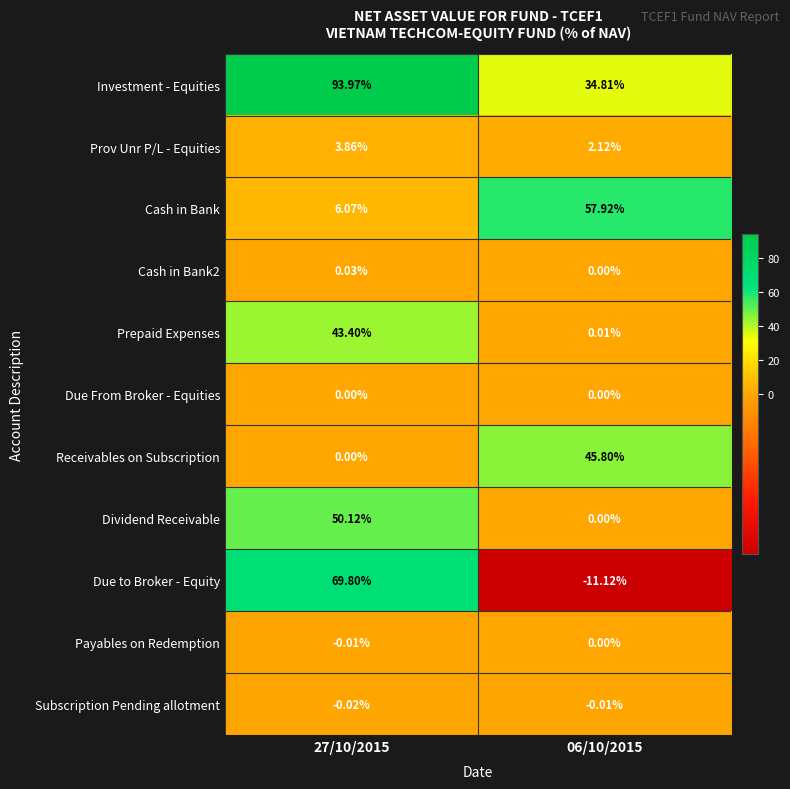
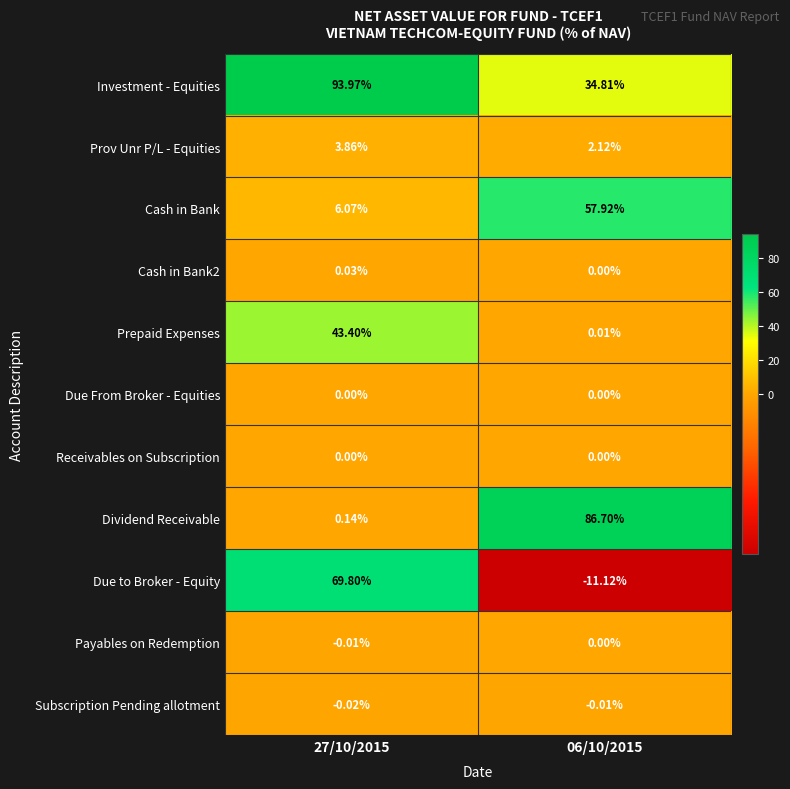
  {
    "Investment - Equities": {
      "27/10/2015": "93.97%",
      "06/10/2015": "34.81%"
    },
    "Prov Unr P/L - Equities": {
      "27/10/2015": "3.86%",
      "06/10/2015": "2.12%"
    },
    "Cash in Bank": {
      "27/10/2015": "6.07%",
      "06/10/2015": "57.92%"
    },
    "Cash in Bank2": {
      "27/10/2015": "0.03%",
      "06/10/2015": "0.00%"
    },
    "Prepaid Expenses": {
      "27/10/2015": "43.40%",
      "06/10/2015": "0.01%"
    },
    "Due From Broker - Equities": {
      "27/10/2015": "0.00%",
      "06/10/2015": "0.00%"
    },
    "Receivables on Subscription": {
      "27/10/2015": "0.00%",
-     "06/10/2015": "45.80%"
+     "06/10/2015": "0.00%"
    },
    "Dividend Receivable": {
-     "27/10/2015": "50.12%",
-     "06/10/2015": "0.00%"
+     "27/10/2015": "0.14%",
+     "06/10/2015": "86.70%"
    },
    "Due to Broker - Equity": {
      "27/10/2015": "69.80%",
      "06/10/2015": "-11.12%"
    },
    "Payables on Redemption": {
      "27/10/2015": "-0.01%",
      "06/10/2015": "0.00%"
    },
    "Subscription Pending allotment": {
      "27/10/2015": "-0.02%",
      "06/10/2015": "-0.01%"
    }
  }
